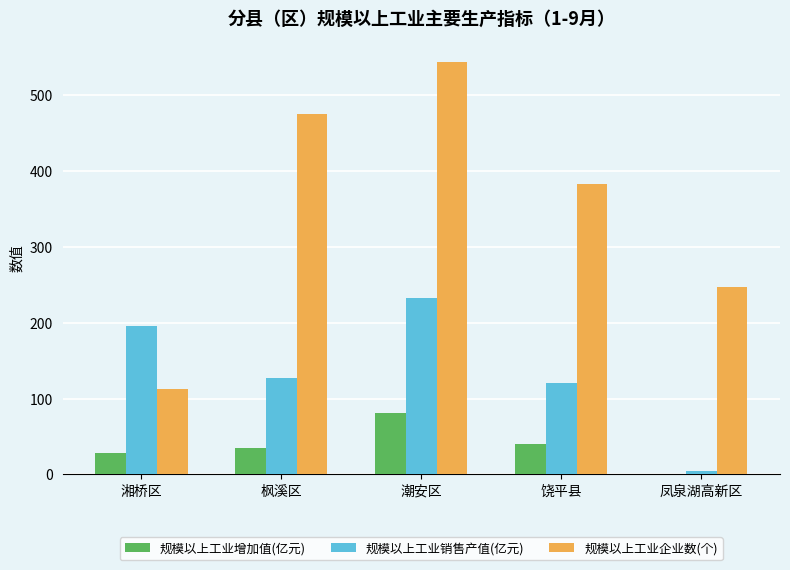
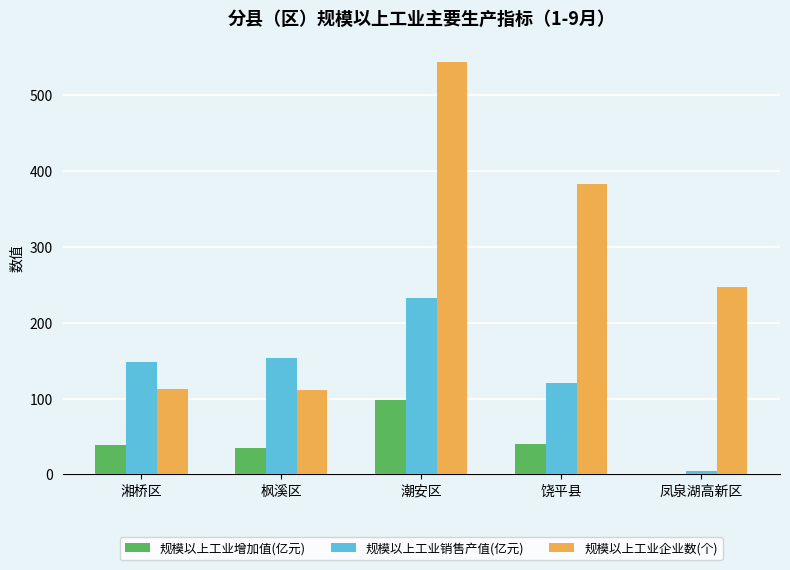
  {
    "规模以上工业增加值(亿元)": {
-     "湘桥区": 30,
+     "湘桥区": 40,
      "枫溪区": 30,
-     "潮安区": 80,
+     "潮安区": 100,
      "饶平县": 40
    },
    "规模以上工业销售产值(亿元)": {
-     "湘桥区": 200,
-     "枫溪区": 130,
+     "湘桥区": 150,
+     "枫溪区": 150,
      "潮安区": 230,
      "饶平县": 120,
      "凤泉湖高新区": 0
    },
    "规模以上工业企业数(个)": {
      "湘桥区": 110,
-     "枫溪区": 480,
+     "枫溪区": 110,
      "潮安区": 540,
      "饶平县": 380,
      "凤泉湖高新区": 250
    }
  }
